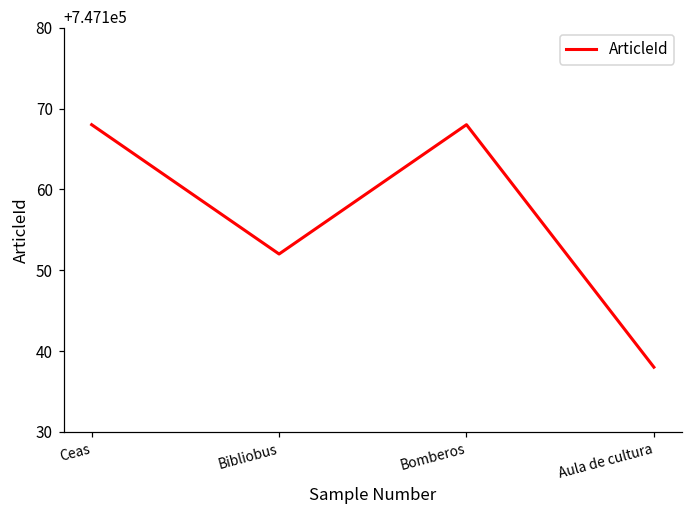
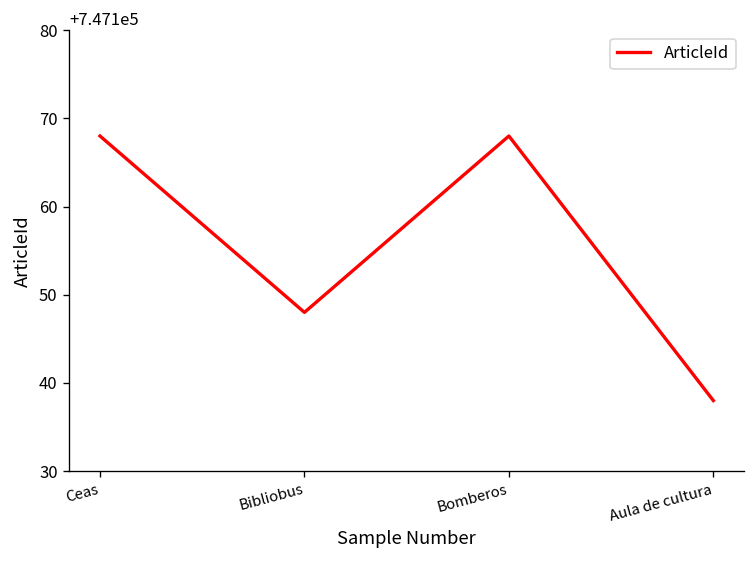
  {
    "Ceas": 747168,
-   "Bibliobus": 747152,
+   "Bibliobus": 747148,
    "Bomberos": 747168,
    "Aula de cultura": 747138
  }
